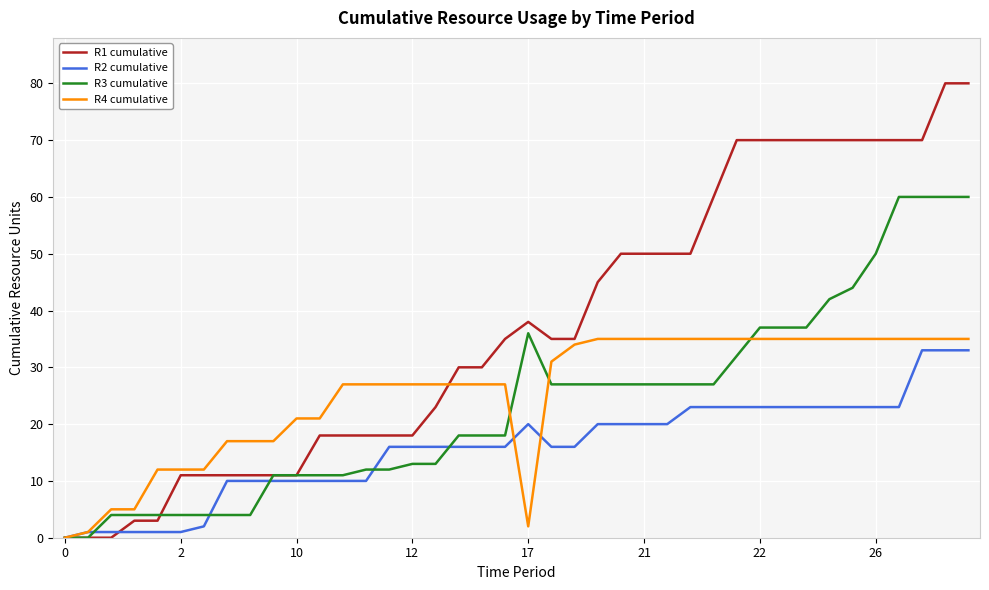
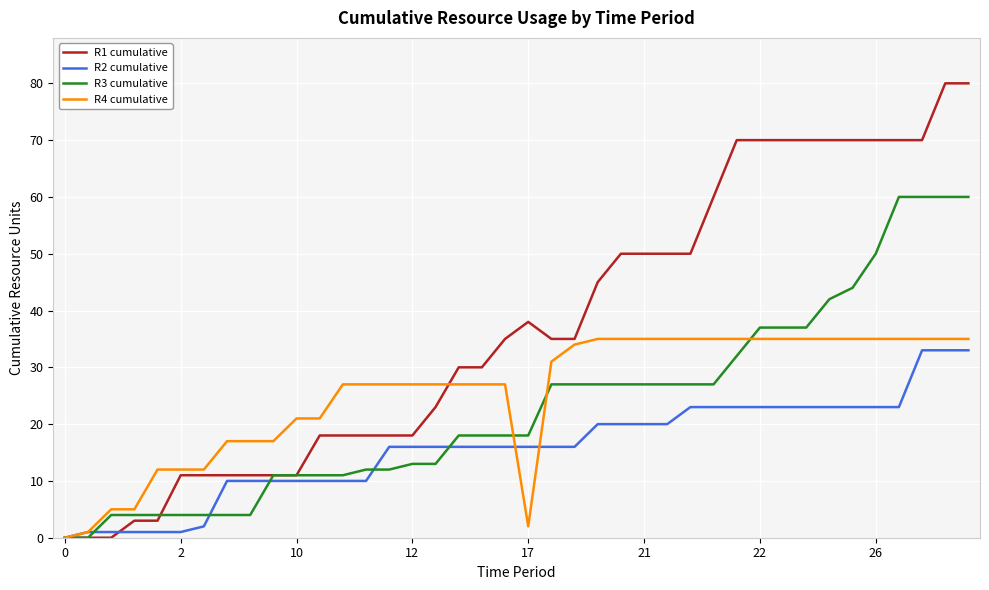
  {
    "R1 cumulative": {
      "17": 38
    },
    "R2 cumulative": {
-     "17": 20
+     "17": 16
    },
    "R3 cumulative": {
-     "17": 36
+     "17": 18
    },
    "R4 cumulative": {
      "17": 2
    }
  }
